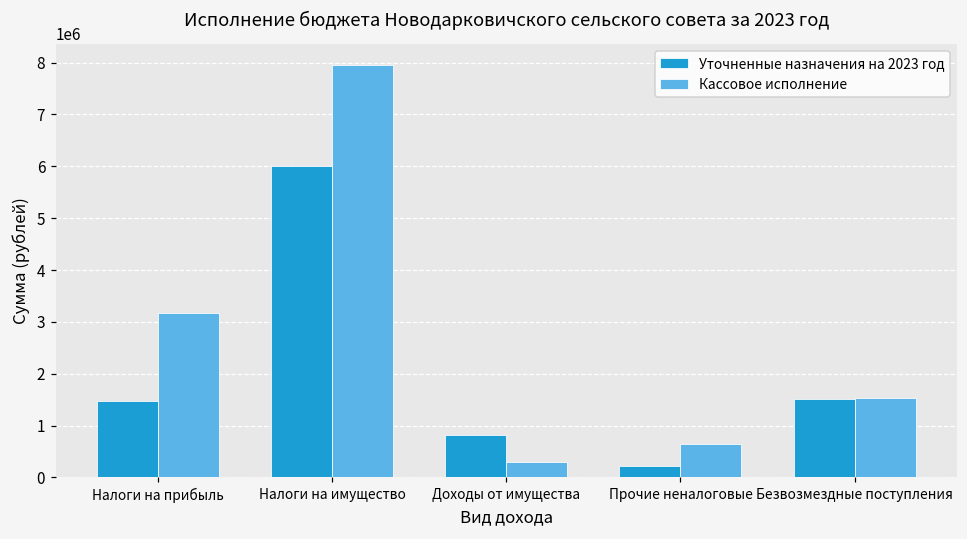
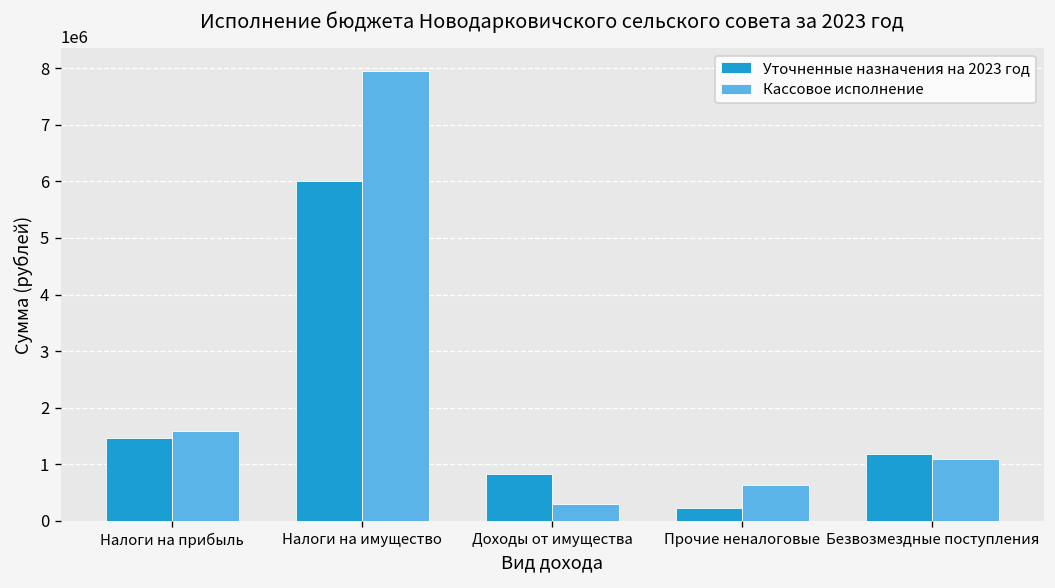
  {
    "Уточненные назначения на 2023 год": {
      "Налоги на прибыль": 1500000,
      "Налоги на имущество": 6000000,
      "Доходы от имущества": 800000,
      "Прочие неналоговые": 200000,
-     "Безвозмездные поступления": 1500000
+     "Безвозмездные поступления": 1200000
    },
    "Кассовое исполнение": {
-     "Налоги на прибыль": 3200000,
+     "Налоги на прибыль": 1600000,
      "Налоги на имущество": 8000000,
      "Доходы от имущества": 300000,
      "Прочие неналоговые": 600000,
-     "Безвозмездные поступления": 1500000
+     "Безвозмездные поступления": 1100000
    }
  }
